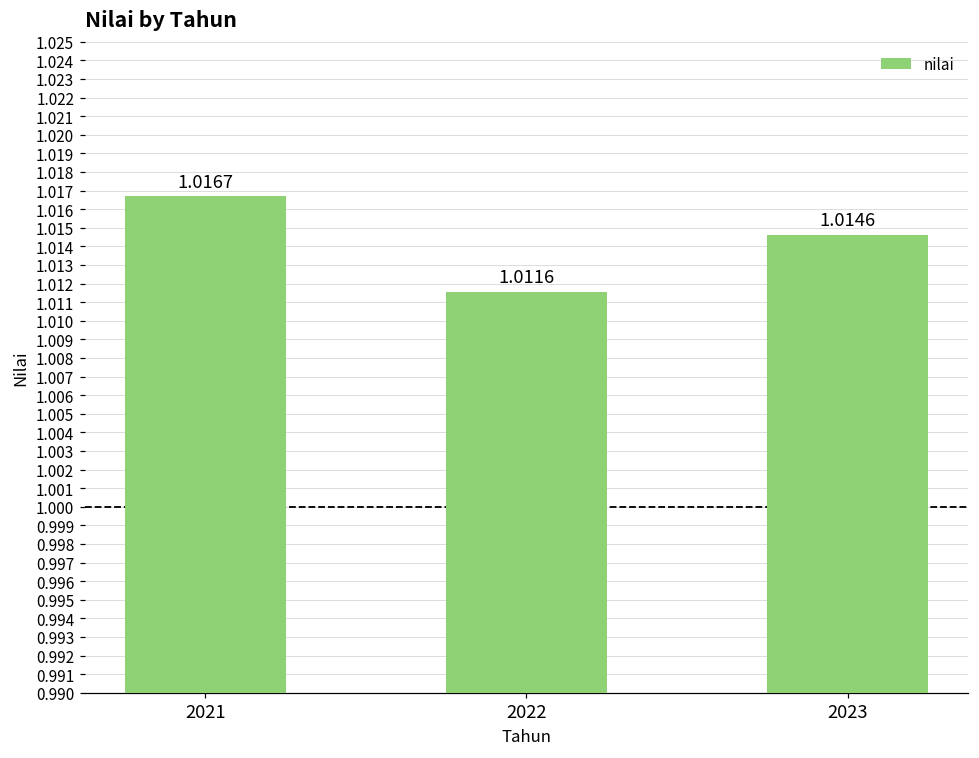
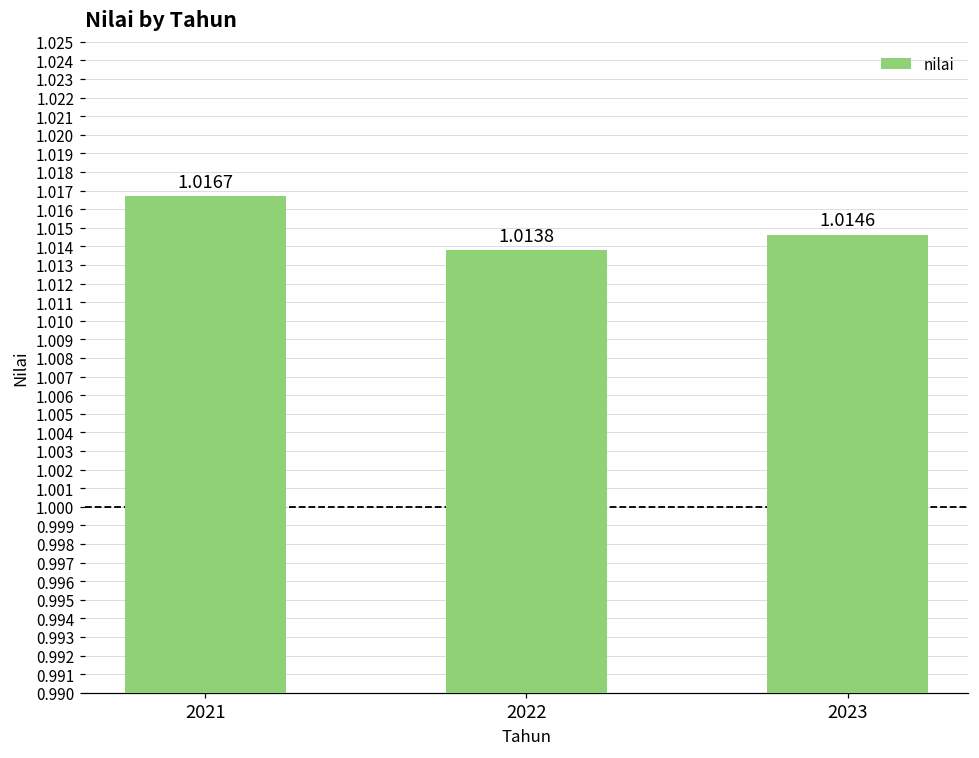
  {
    "2021": 1.0167,
-   "2022": 1.0116,
+   "2022": 1.0138,
    "2023": 1.0146
  }
